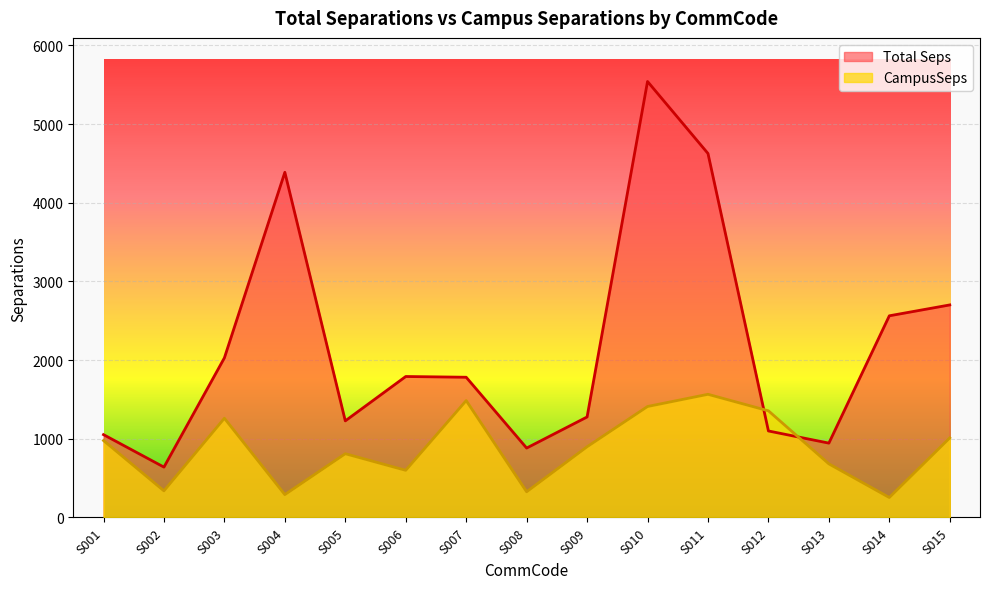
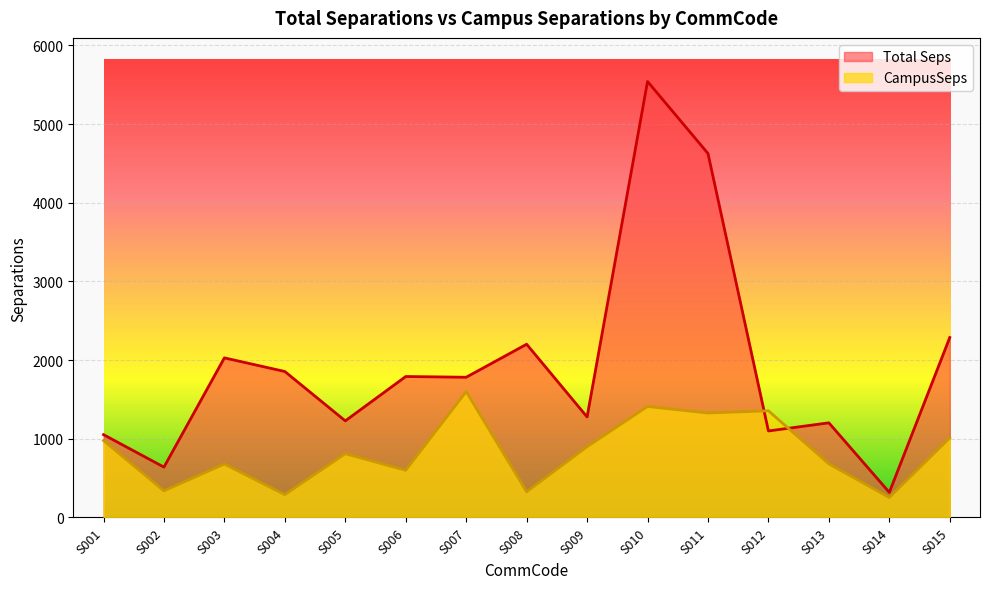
  {
    "Total Seps": {
      "S001": 1100,
      "S002": 600,
      "S003": 2000,
-     "S004": 4400,
+     "S004": 1900,
      "S005": 1200,
      "S006": 1800,
      "S007": 1800,
-     "S008": 900,
+     "S008": 2200,
      "S009": 1300,
      "S010": 5500,
      "S011": 4600,
      "S012": 1100,
-     "S013": 900,
-     "S014": 2600,
-     "S015": 2700
+     "S013": 1200,
+     "S014": 300,
+     "S015": 2300
    },
    "CampusSeps": {
      "S001": 1000,
      "S002": 300,
-     "S003": 1300,
+     "S003": 700,
      "S004": 300,
      "S005": 800,
      "S006": 600,
-     "S007": 1500,
+     "S007": 1600,
      "S008": 300,
      "S009": 900,
      "S010": 1400,
-     "S011": 1600,
+     "S011": 1300,
      "S012": 1400,
      "S013": 700,
      "S014": 300,
      "S015": 1000
    }
  }
